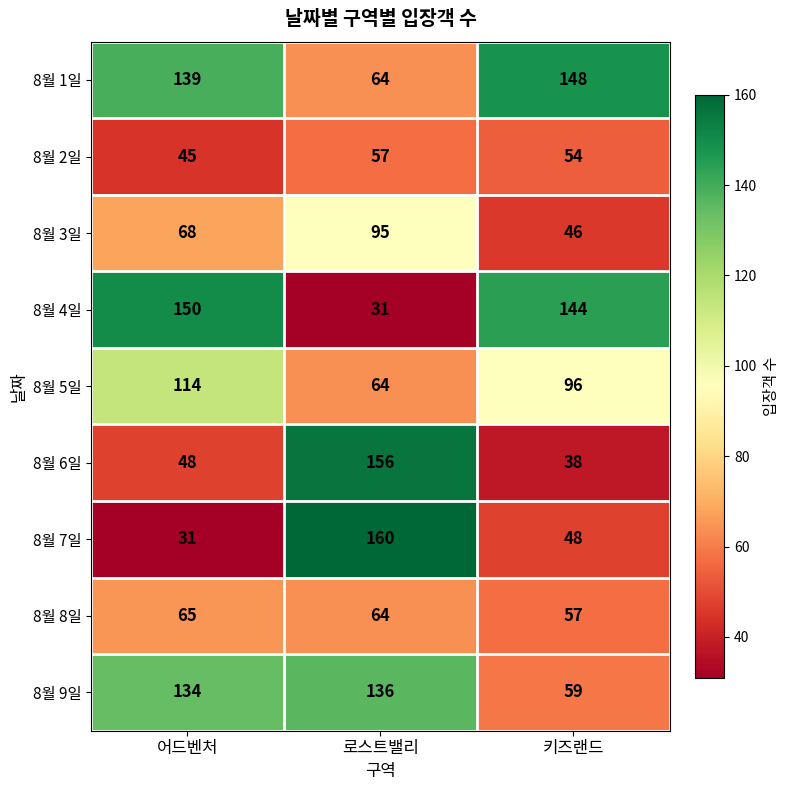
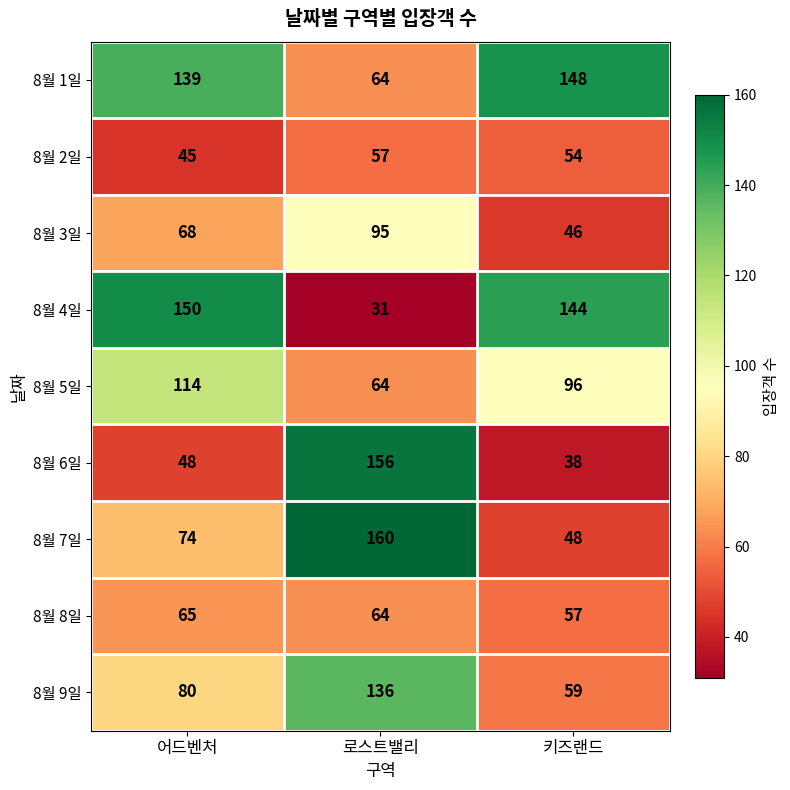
  {
    "8월 1일": {
      "어드벤처": 139,
      "로스트밸리": 64,
      "키즈랜드": 148
    },
    "8월 2일": {
      "어드벤처": 45,
      "로스트밸리": 57,
      "키즈랜드": 54
    },
    "8월 3일": {
      "어드벤처": 68,
      "로스트밸리": 95,
      "키즈랜드": 46
    },
    "8월 4일": {
      "어드벤처": 150,
      "로스트밸리": 31,
      "키즈랜드": 144
    },
    "8월 5일": {
      "어드벤처": 114,
      "로스트밸리": 64,
      "키즈랜드": 96
    },
    "8월 6일": {
      "어드벤처": 48,
      "로스트밸리": 156,
      "키즈랜드": 38
    },
    "8월 7일": {
-     "어드벤처": 31,
+     "어드벤처": 74,
      "로스트밸리": 160,
      "키즈랜드": 48
    },
    "8월 8일": {
      "어드벤처": 65,
      "로스트밸리": 64,
      "키즈랜드": 57
    },
    "8월 9일": {
-     "어드벤처": 134,
+     "어드벤처": 80,
      "로스트밸리": 136,
      "키즈랜드": 59
    }
  }
